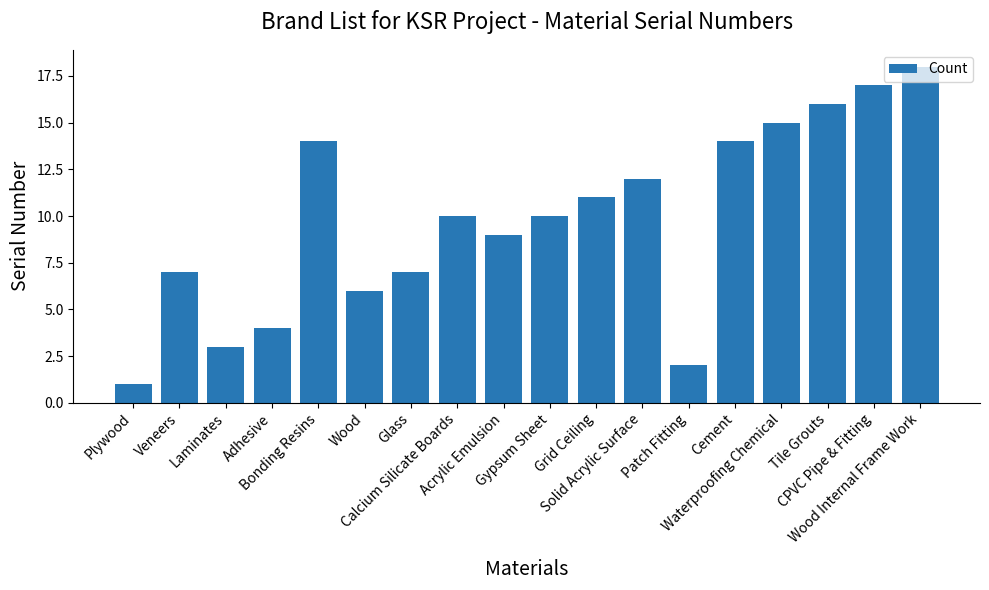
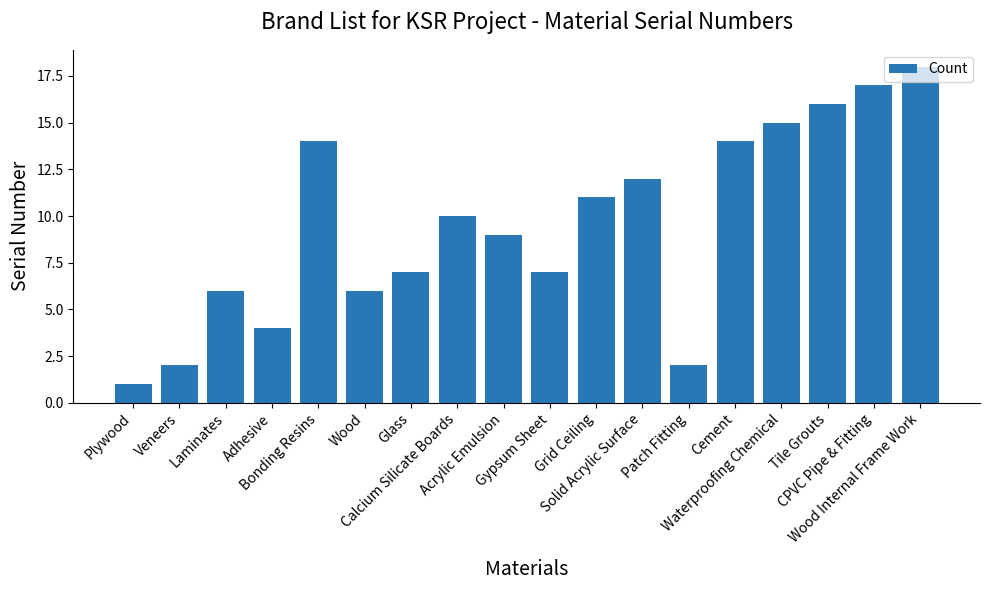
  {
    "Plywood": 1,
-   "Veneers": 7,
-   "Laminates": 3,
+   "Veneers": 2,
+   "Laminates": 6,
    "Adhesive": 4,
    "Bonding Resins": 14,
    "Wood": 6,
    "Glass": 7,
    "Calcium Silicate Boards": 10,
    "Acrylic Emulsion": 9,
-   "Gypsum Sheet": 10,
+   "Gypsum Sheet": 7,
    "Grid Ceiling": 11,
    "Solid Acrylic Surface": 12,
    "Patch Fitting": 2,
    "Cement": 14,
    "Waterproofing Chemical": 15,
    "Tile Grouts": 16,
    "CPVC Pipe & Fitting": 17
  }
